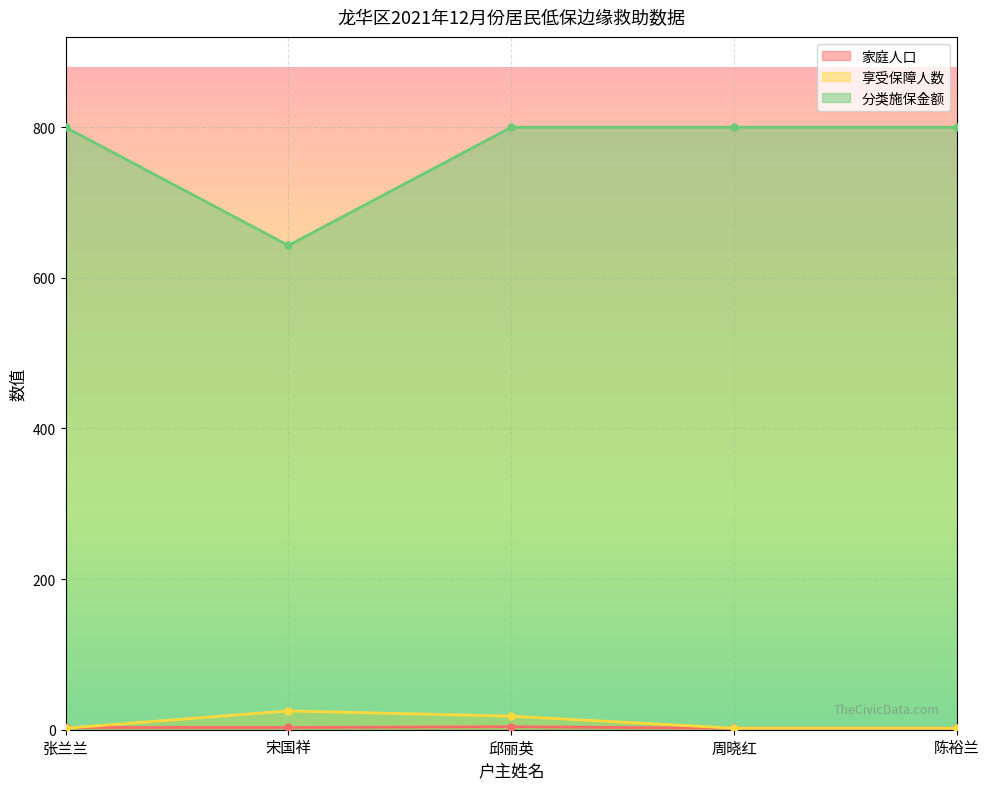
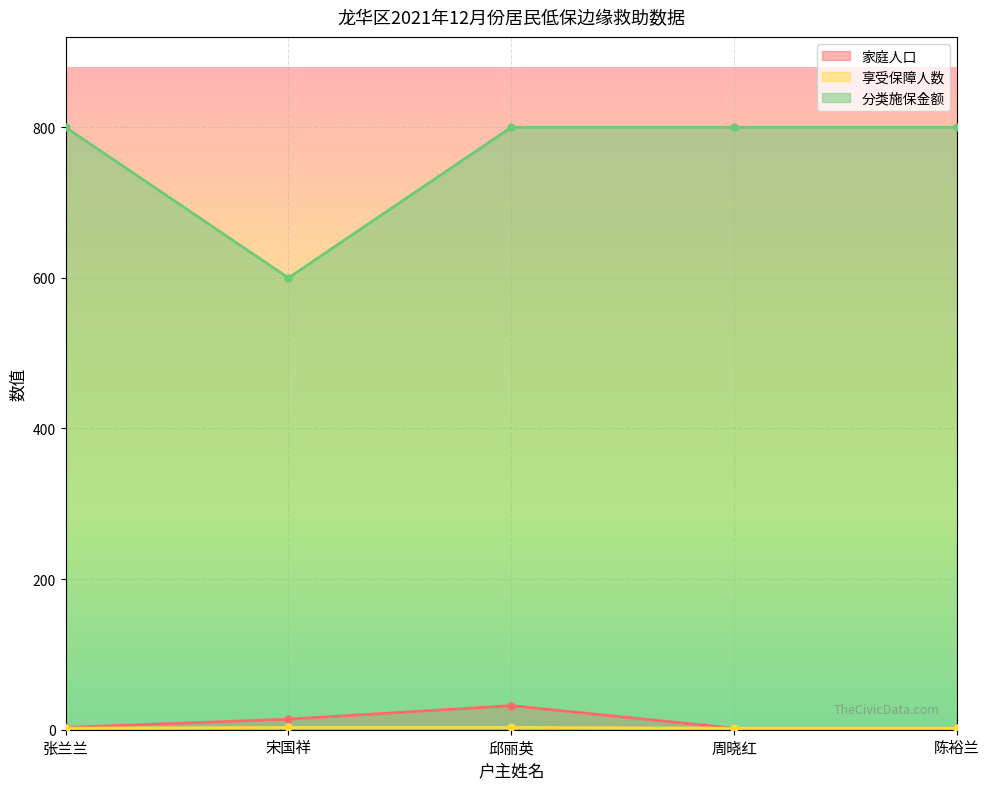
  {
    "家庭人口": {
-     "宋国祥": 0,
-     "邱丽英": 0
+     "宋国祥": 10,
+     "邱丽英": 30
    },
    "享受保障人数": {
-     "宋国祥": 30,
-     "邱丽英": 20
+     "宋国祥": 0,
+     "邱丽英": 0
    },
    "分类施保金额": {
      "张兰兰": 800,
-     "宋国祥": 640,
+     "宋国祥": 600,
      "邱丽英": 800,
      "周晓红": 800,
      "陈裕兰": 800
    }
  }
